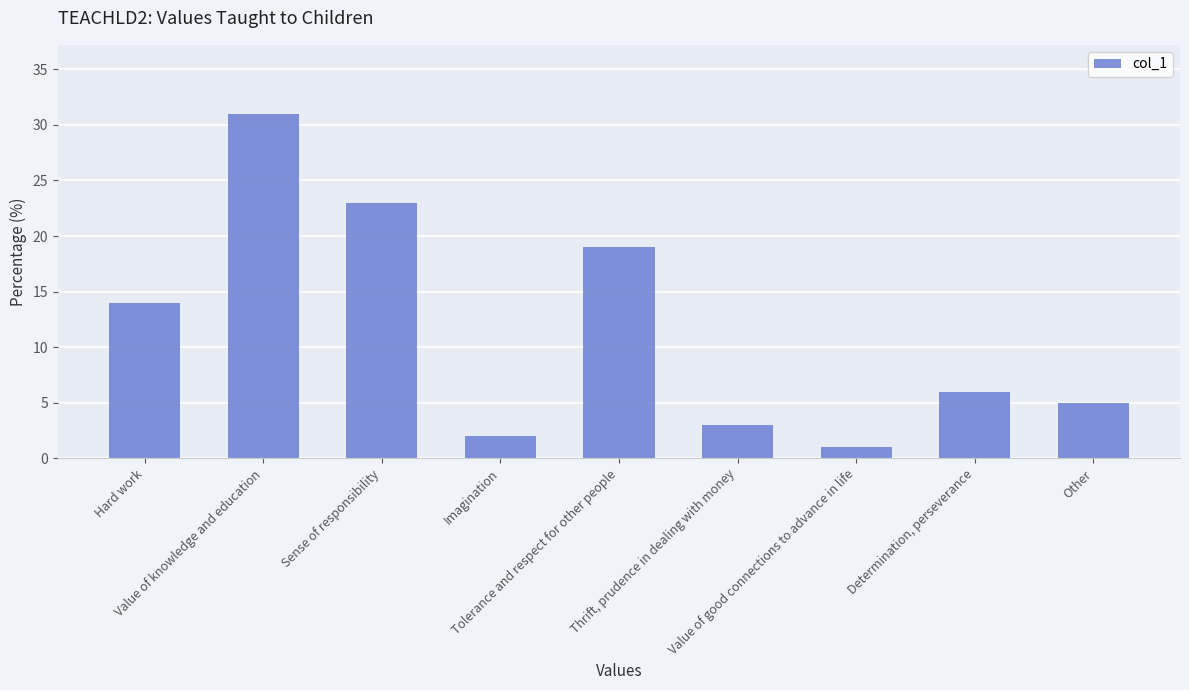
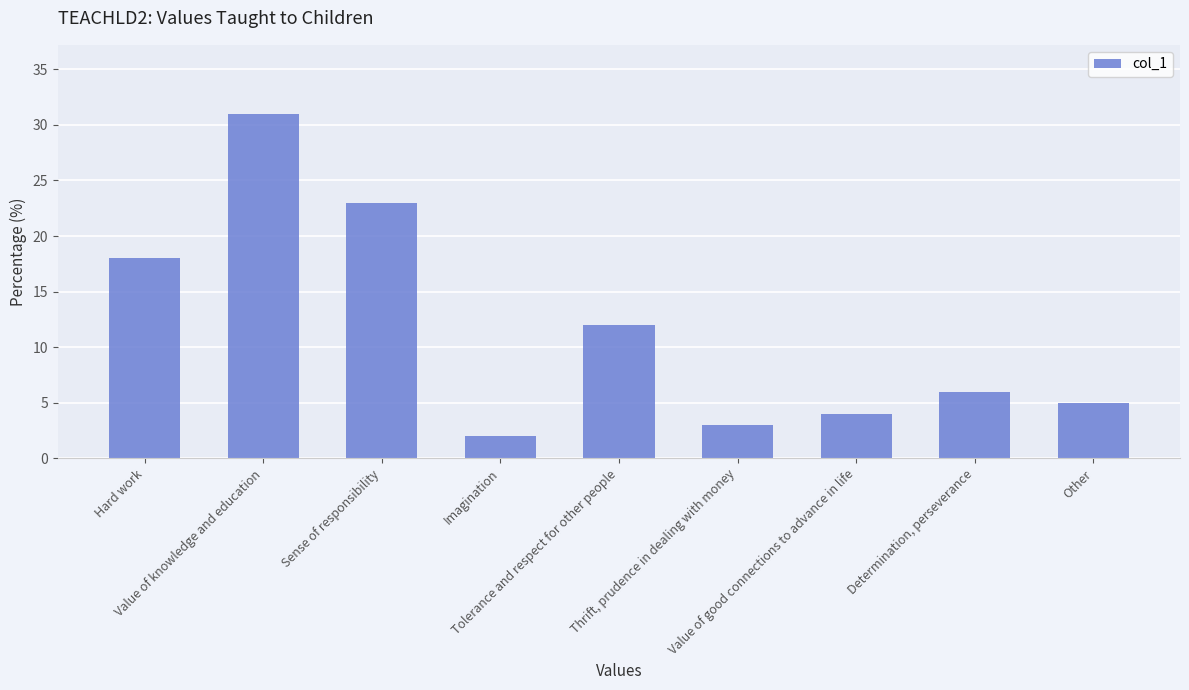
  {
-   "Hard work": 14,
+   "Hard work": 18,
    "Value of knowledge and education": 31,
    "Sense of responsibility": 23,
    "Imagination": 2,
-   "Tolerance and respect for other people": 19,
+   "Tolerance and respect for other people": 12,
    "Thrift, prudence in dealing with money": 3,
-   "Value of good connections to advance in life": 1,
+   "Value of good connections to advance in life": 4,
    "Determination, perseverance": 6,
    "Other": 5
  }
